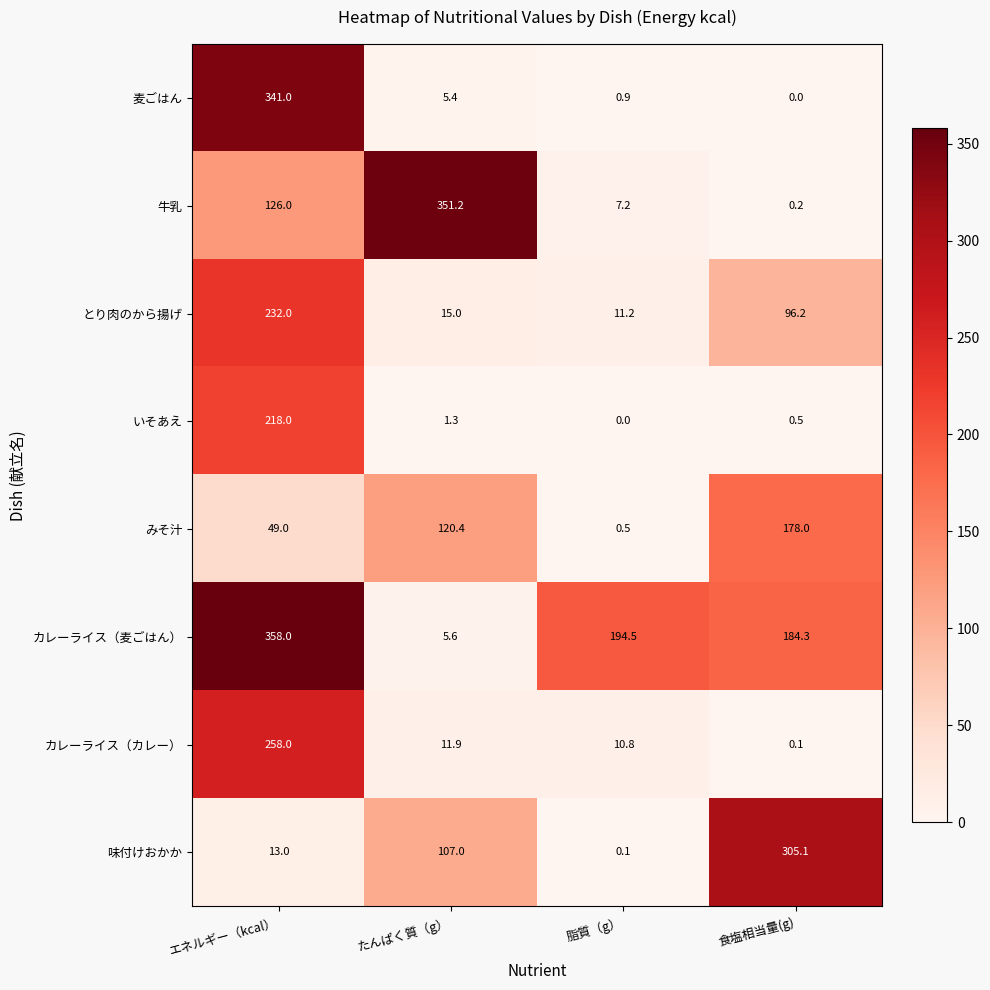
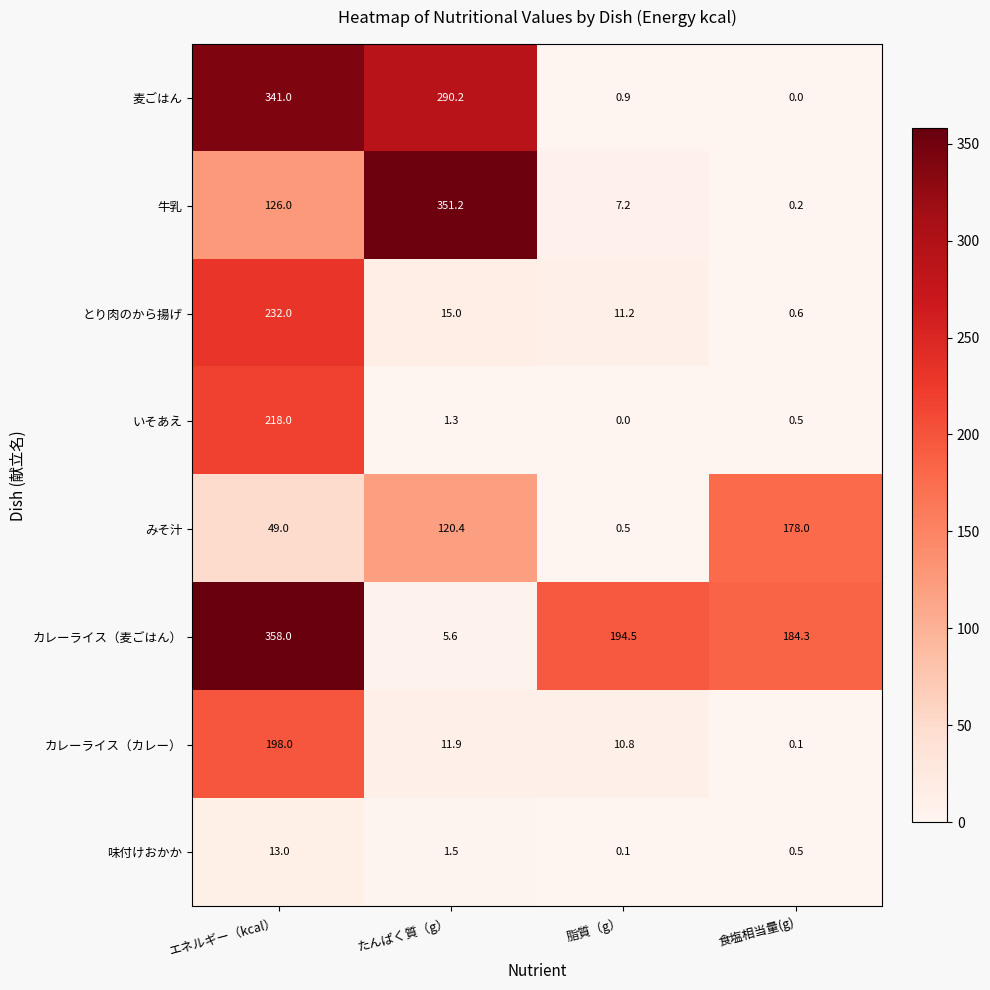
  {
    "麦ごはん": {
      "エネルギー（kcal）": 341.0,
-     "たんぱく質（g）": 5.4,
+     "たんぱく質（g）": 290.2,
      "脂質（g）": 0.9,
      "食塩相当量(g)": 0.0
    },
    "牛乳": {
      "エネルギー（kcal）": 126.0,
      "たんぱく質（g）": 351.2,
      "脂質（g）": 7.2,
      "食塩相当量(g)": 0.2
    },
    "とり肉のから揚げ": {
      "エネルギー（kcal）": 232.0,
      "たんぱく質（g）": 15.0,
      "脂質（g）": 11.2,
-     "食塩相当量(g)": 96.2
+     "食塩相当量(g)": 0.6
    },
    "いそあえ": {
      "エネルギー（kcal）": 218.0,
      "たんぱく質（g）": 1.3,
      "脂質（g）": 0.0,
      "食塩相当量(g)": 0.5
    },
    "みそ汁": {
      "エネルギー（kcal）": 49.0,
      "たんぱく質（g）": 120.4,
      "脂質（g）": 0.5,
      "食塩相当量(g)": 178.0
    },
    "カレーライス（麦ごはん）": {
      "エネルギー（kcal）": 358.0,
      "たんぱく質（g）": 5.6,
      "脂質（g）": 194.5,
      "食塩相当量(g)": 184.3
    },
    "カレーライス（カレー）": {
-     "エネルギー（kcal）": 258.0,
+     "エネルギー（kcal）": 198.0,
      "たんぱく質（g）": 11.9,
      "脂質（g）": 10.8,
      "食塩相当量(g)": 0.1
    },
    "味付けおかか": {
      "エネルギー（kcal）": 13.0,
-     "たんぱく質（g）": 107.0,
+     "たんぱく質（g）": 1.5,
      "脂質（g）": 0.1,
-     "食塩相当量(g)": 305.1
+     "食塩相当量(g)": 0.5
    }
  }
